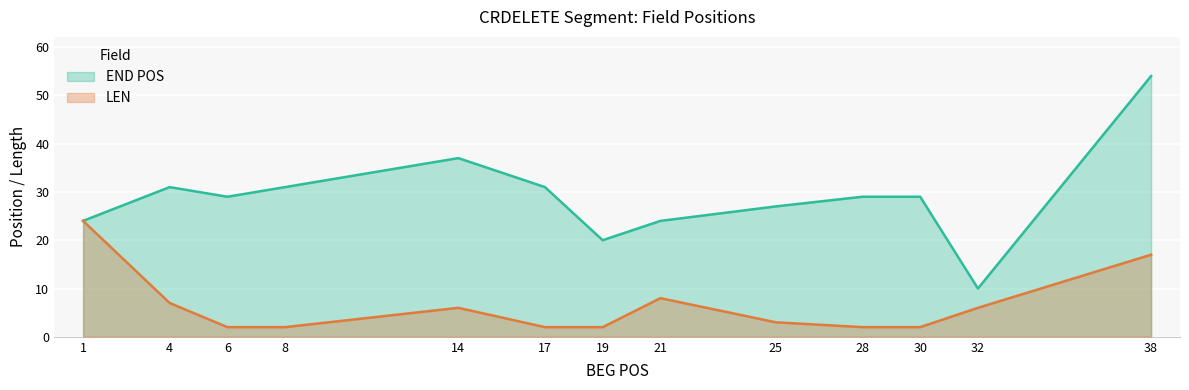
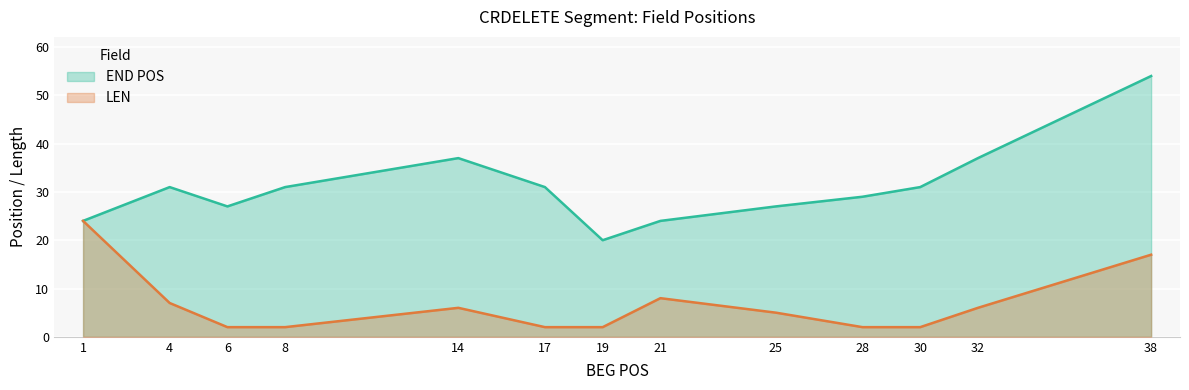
  {
    "END POS": {
      "4": 31,
-     "6": 29,
+     "6": 27,
      "8": 31,
      "14": 37,
      "17": 31,
      "19": 20,
      "21": 24,
      "25": 27,
      "28": 29,
-     "30": 29,
-     "32": 10,
+     "30": 31,
+     "32": 37,
      "38": 54
    },
    "LEN": {
      "4": 7,
      "6": 2,
      "8": 2,
      "14": 6,
      "17": 2,
      "19": 2,
      "21": 8,
-     "25": 3,
+     "25": 5,
      "28": 2,
      "30": 2,
      "32": 6,
      "38": 17
    }
  }
